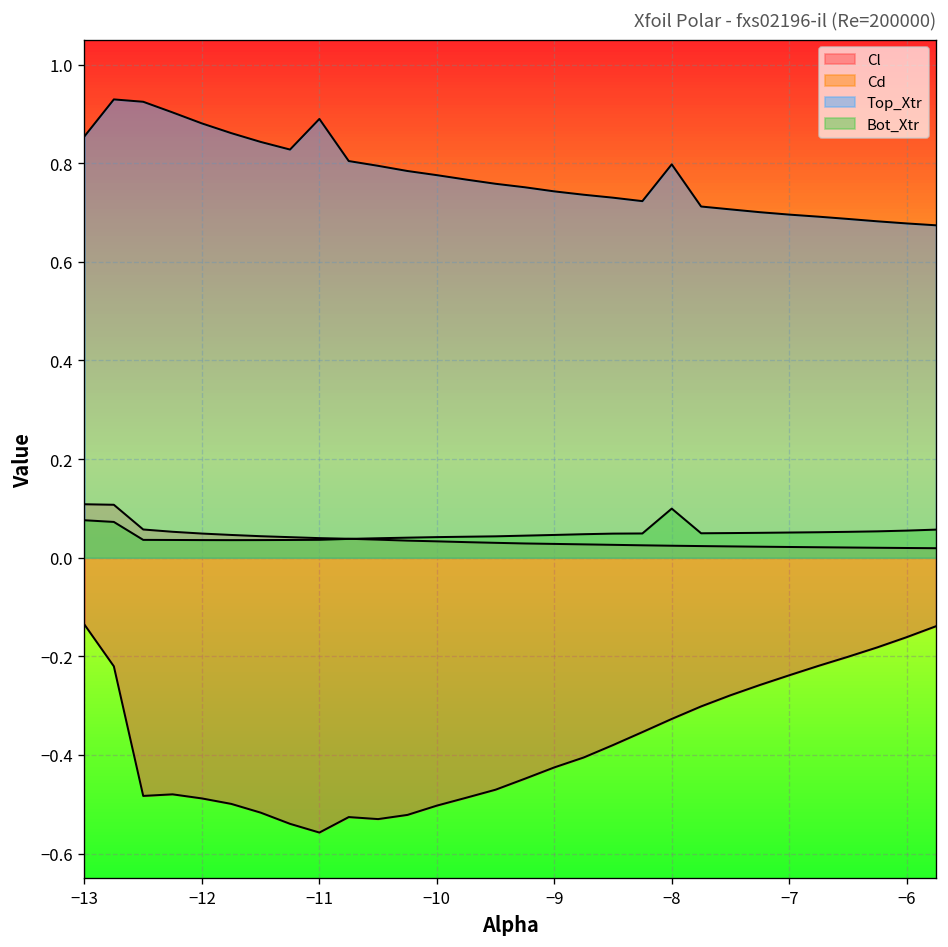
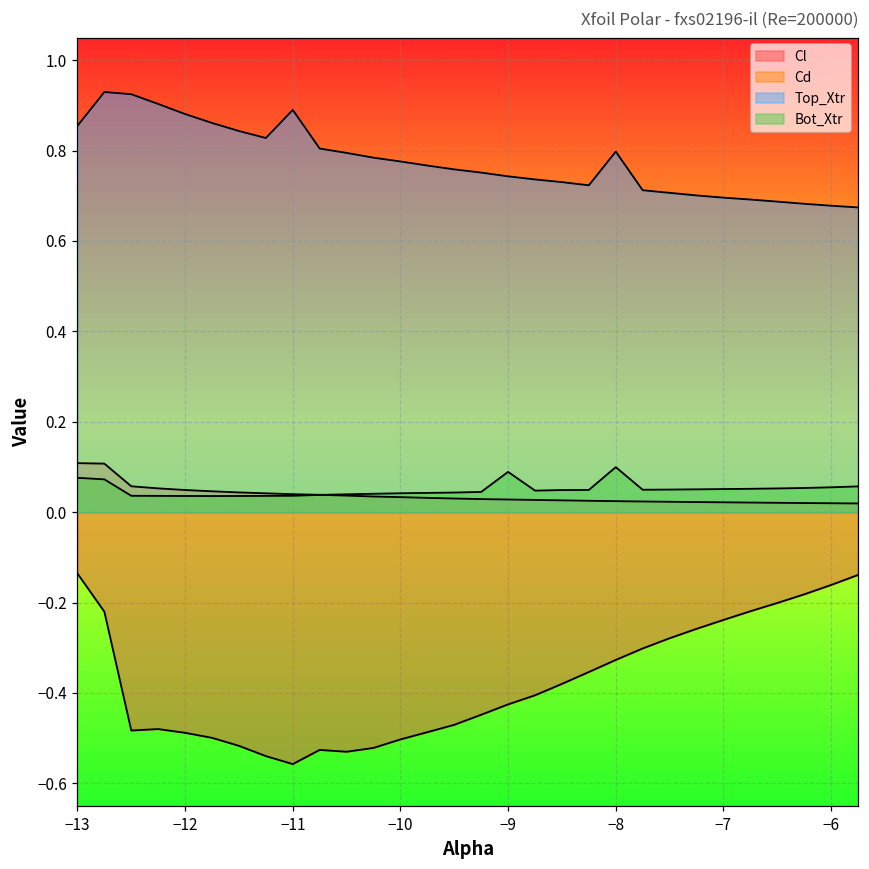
  {
    "Cd": {
      "−13": 0.11,
      "−12": 0.05,
      "−10": 0.03,
      "−9": 0.03,
      "−8": 0.02,
      "−7": 0.02,
      "−6": 0.02
    },
    "Top_Xtr": {
      "−13": 0.85,
      "−12": 0.88,
      "−11": 0.89,
      "−10": 0.78,
      "−9": 0.74,
      "−8": 0.80,
      "−7": 0.70,
      "−6": 0.68
    },
    "Bot_Xtr": {
      "−13": 0.08,
      "−12": 0.04,
      "−10": 0.04,
-     "−9": 0.05,
+     "−9": 0.09,
      "−8": 0.10,
      "−7": 0.05,
      "−6": 0.06
    }
  }
